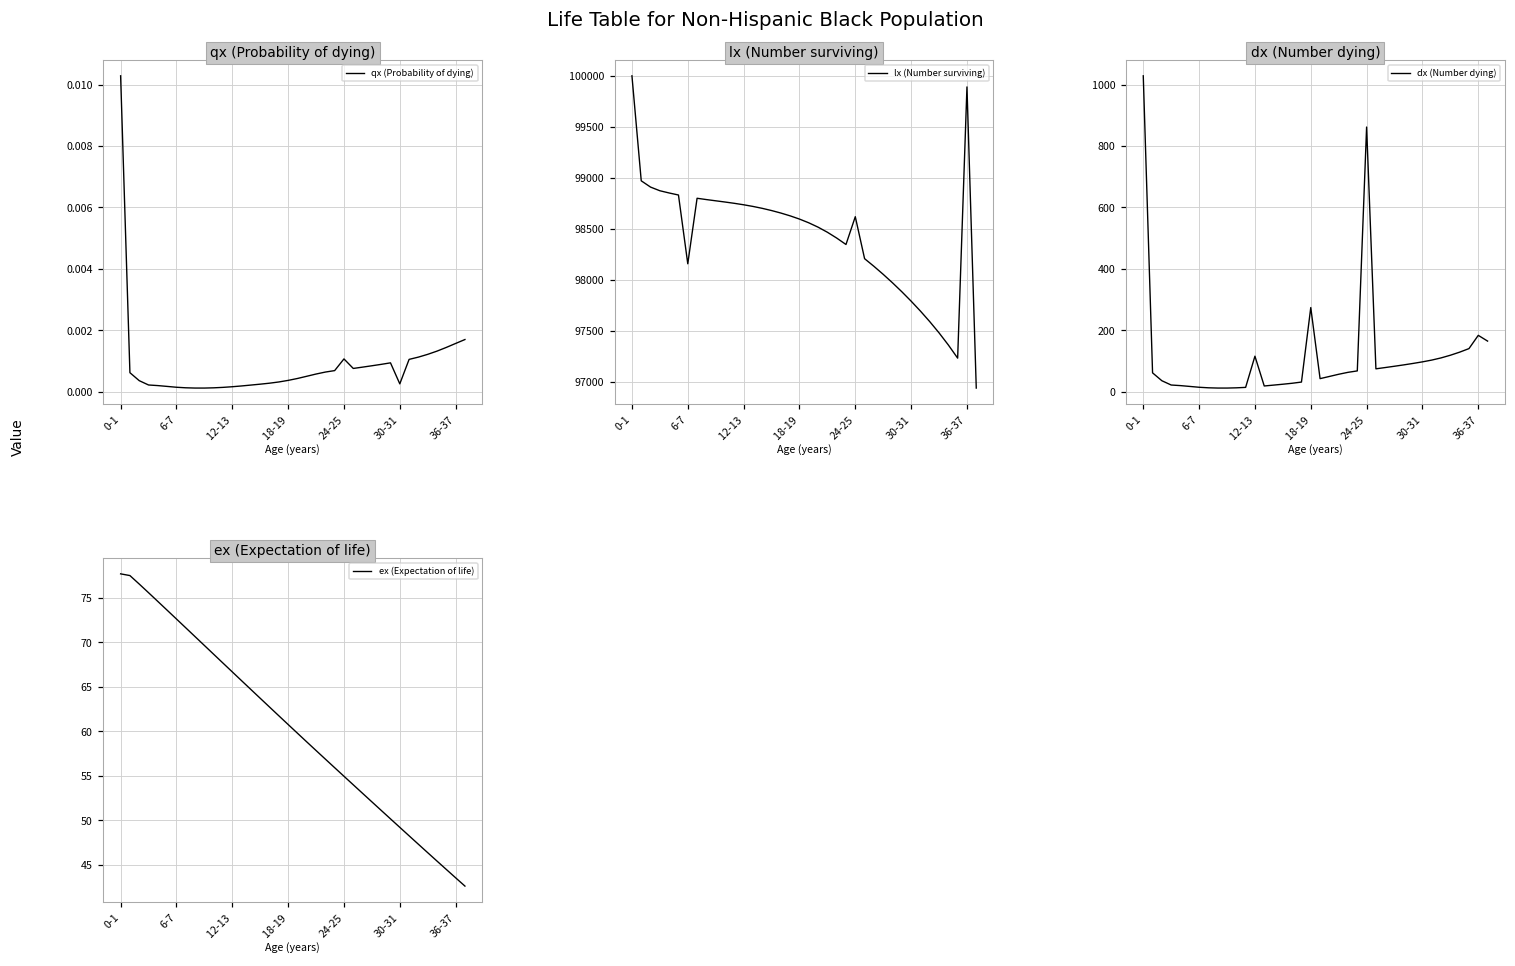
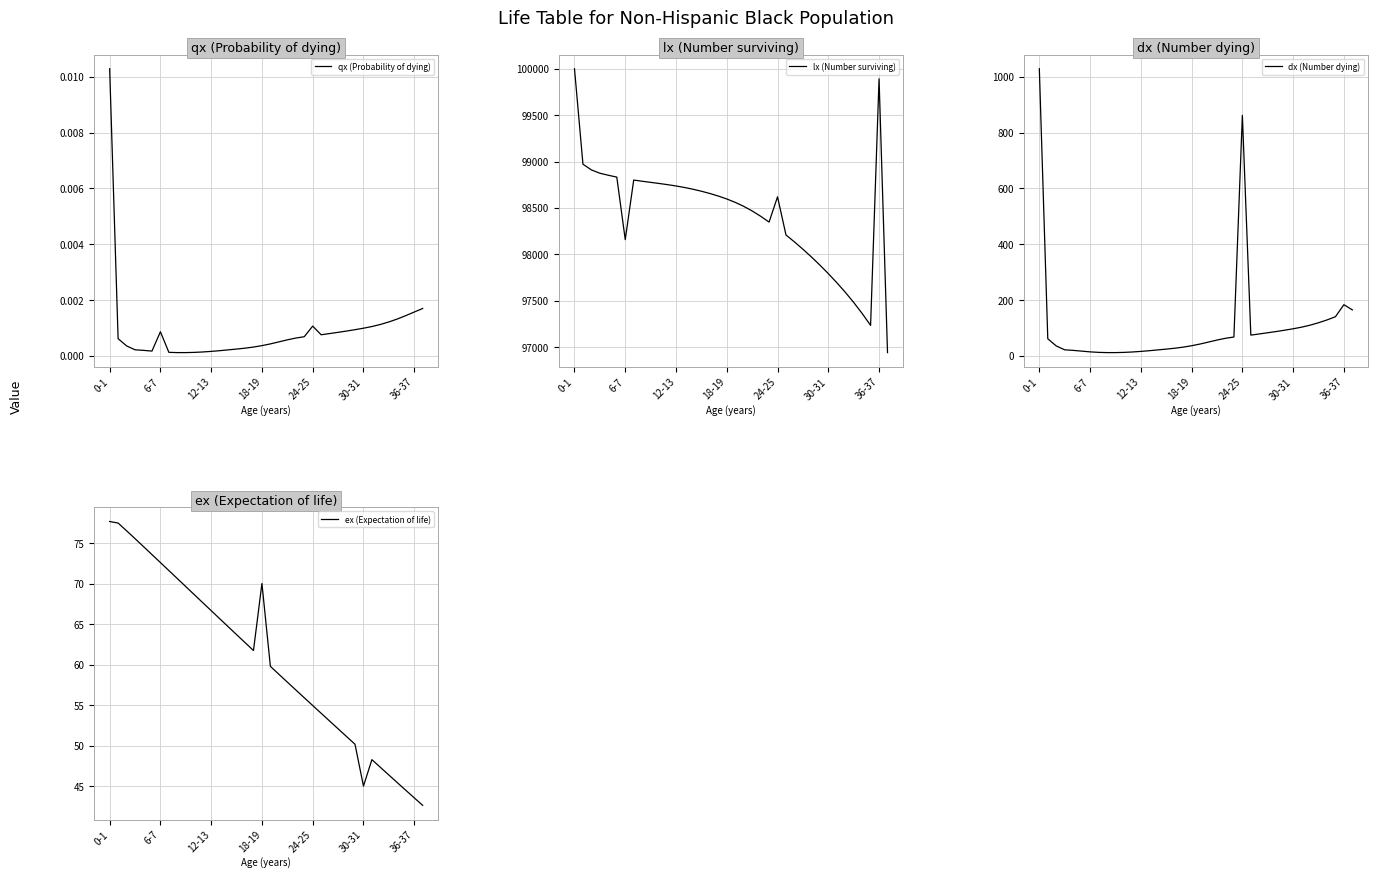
  {
    "qx (Probability of dying)": {
      "0-1": 0.0103,
-     "6-7": 0.0001,
+     "6-7": 0.0009,
      "12-13": 0.0002,
      "18-19": 0.0004,
      "24-25": 0.0011,
-     "30-31": 0.0003,
+     "30-31": 0.0010,
      "36-37": 0.0016
    },
    "lx (Number surviving)": {
      "0-1": 100000,
      "6-7": 98200,
      "12-13": 98700,
      "18-19": 98600,
      "24-25": 98600,
      "30-31": 97800,
      "36-37": 99900
    },
    "dx (Number dying)": {
      "0-1": 1030,
      "6-7": 10,
-     "12-13": 120,
-     "18-19": 270,
+     "12-13": 20,
+     "18-19": 40,
      "24-25": 860,
      "30-31": 100,
      "36-37": 180
    },
    "ex (Expectation of life)": {
      "0-1": 78,
      "6-7": 73,
      "12-13": 67,
-     "18-19": 61,
+     "18-19": 70,
      "24-25": 55,
-     "30-31": 49,
+     "30-31": 45,
      "36-37": 44
    }
  }
